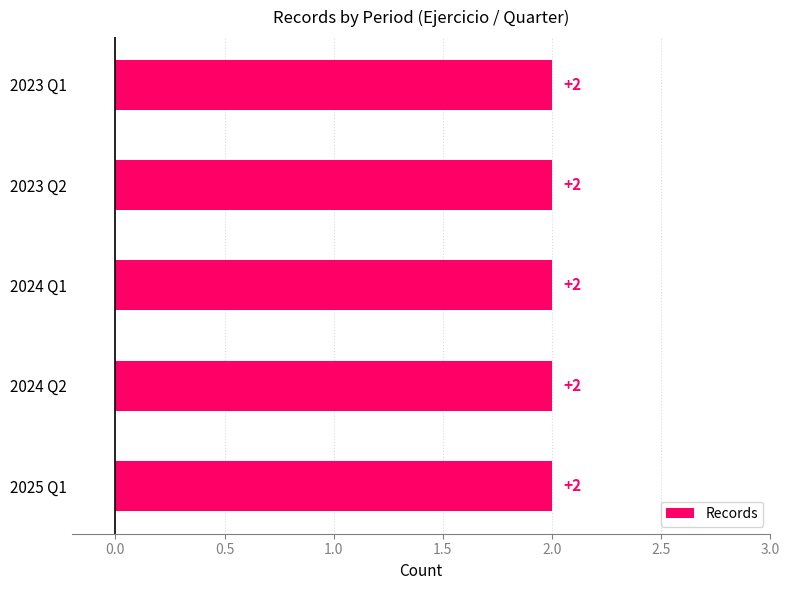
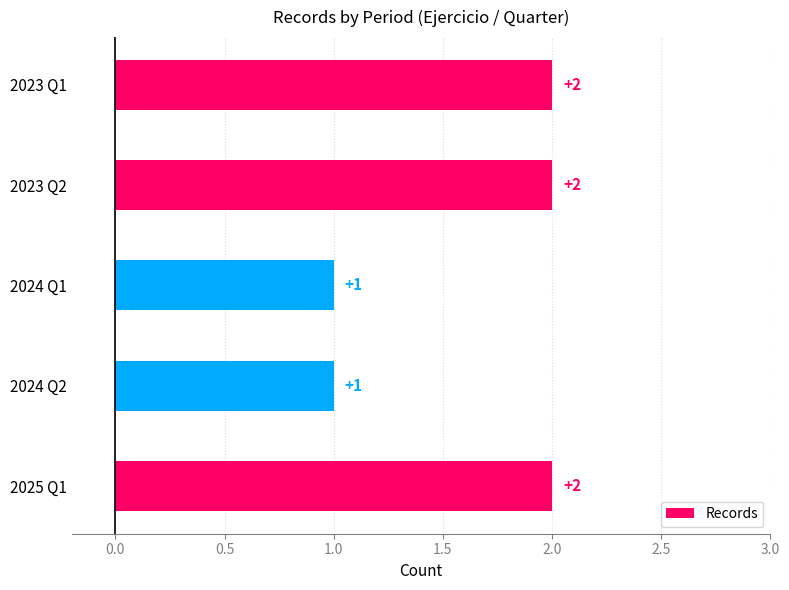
  {
    "2023 Q1": "+2",
    "2023 Q2": "+2",
-   "2024 Q1": "+2",
-   "2024 Q2": "+2",
+   "2024 Q1": "+1",
+   "2024 Q2": "+1",
    "2025 Q1": "+2"
  }
